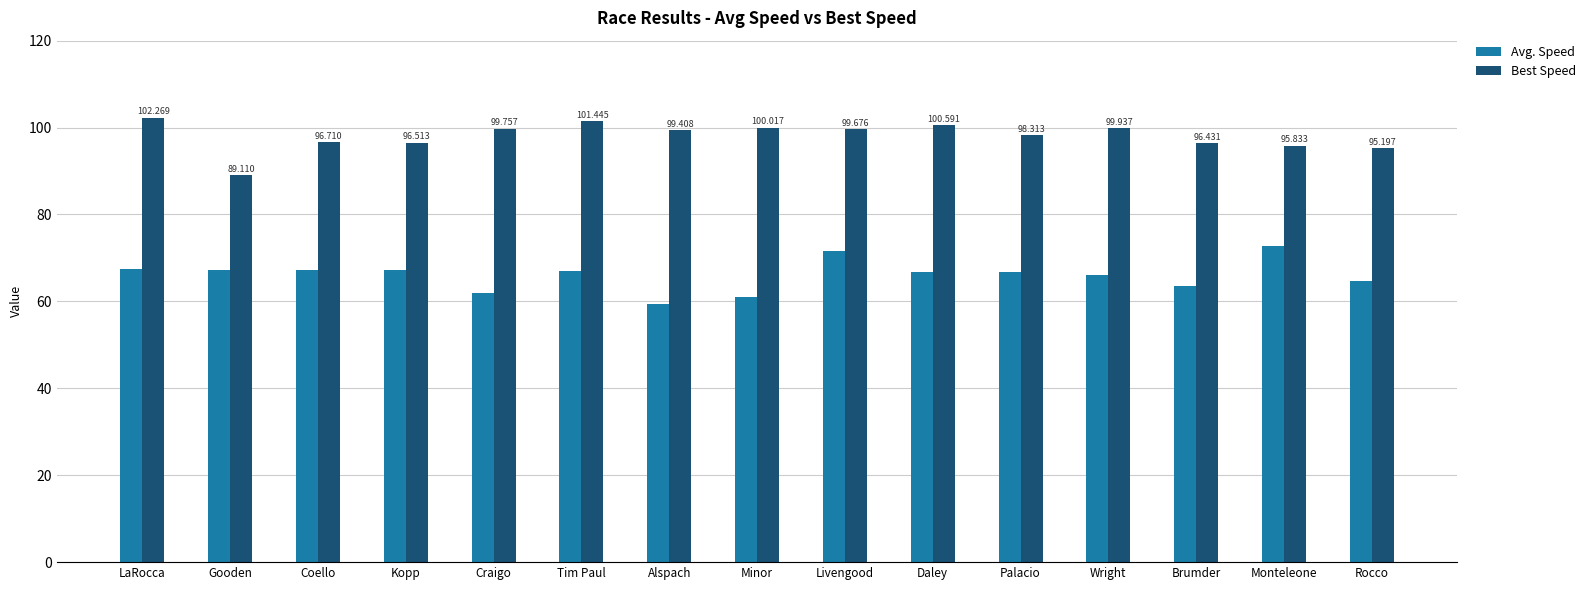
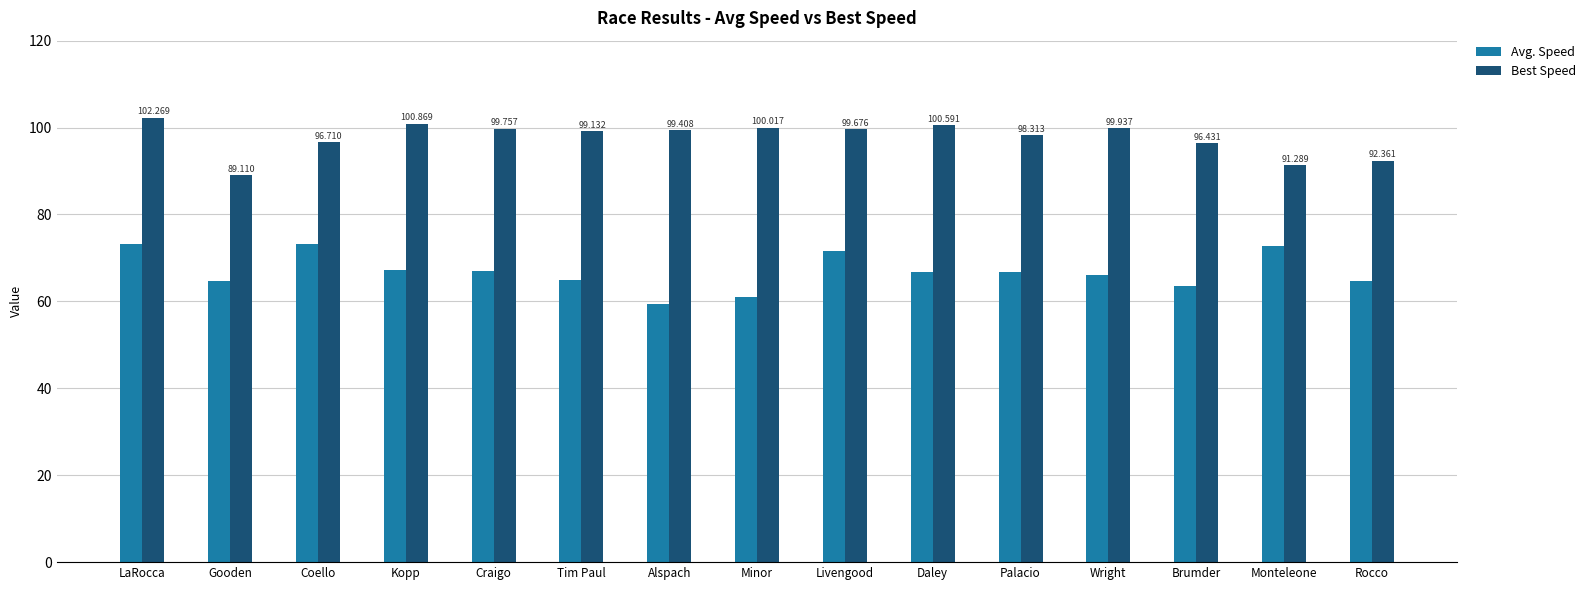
  {
    "Avg. Speed": {
-     "LaRocca": 67,
-     "Gooden": 67,
-     "Coello": 67,
+     "LaRocca": 73,
+     "Gooden": 65,
+     "Coello": 73,
      "Kopp": 67,
-     "Craigo": 62,
-     "Tim Paul": 67,
+     "Craigo": 67,
+     "Tim Paul": 65,
      "Alspach": 60,
      "Minor": 61,
      "Livengood": 72,
      "Daley": 67,
      "Palacio": 67,
      "Wright": 66,
      "Brumder": 64,
      "Monteleone": 73,
      "Rocco": 65
    },
    "Best Speed": {
      "LaRocca": 102.269,
      "Gooden": 89.110,
      "Coello": 96.710,
-     "Kopp": 96.513,
+     "Kopp": 100.869,
      "Craigo": 99.757,
-     "Tim Paul": 101.445,
+     "Tim Paul": 99.132,
      "Alspach": 99.408,
      "Minor": 100.017,
      "Livengood": 99.676,
      "Daley": 100.591,
      "Palacio": 98.313,
      "Wright": 99.937,
      "Brumder": 96.431,
-     "Monteleone": 95.833,
-     "Rocco": 95.197
+     "Monteleone": 91.289,
+     "Rocco": 92.361
    }
  }
